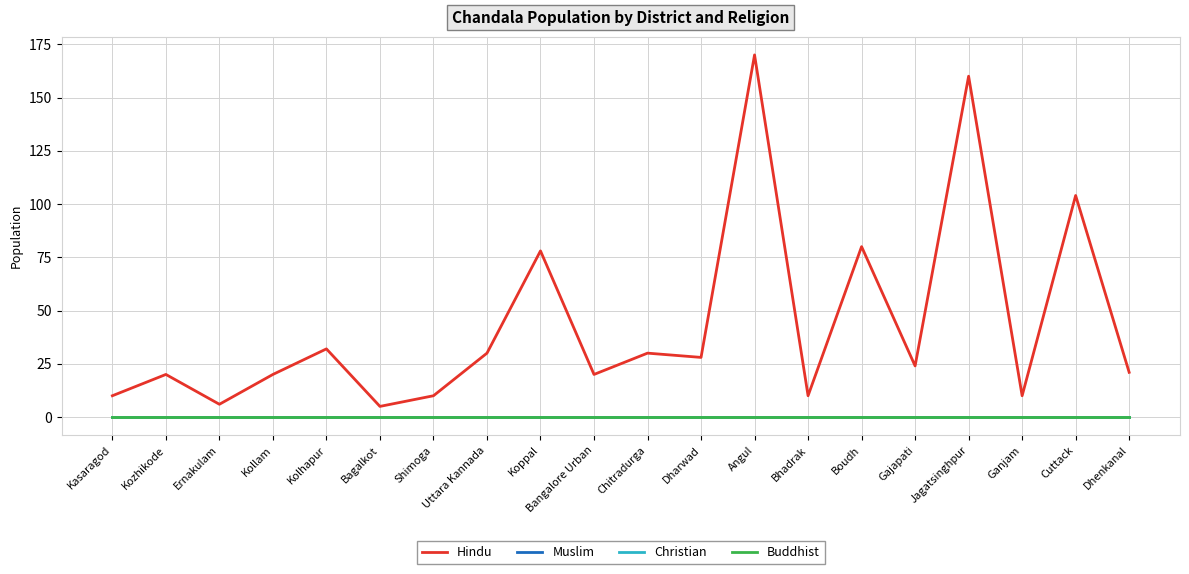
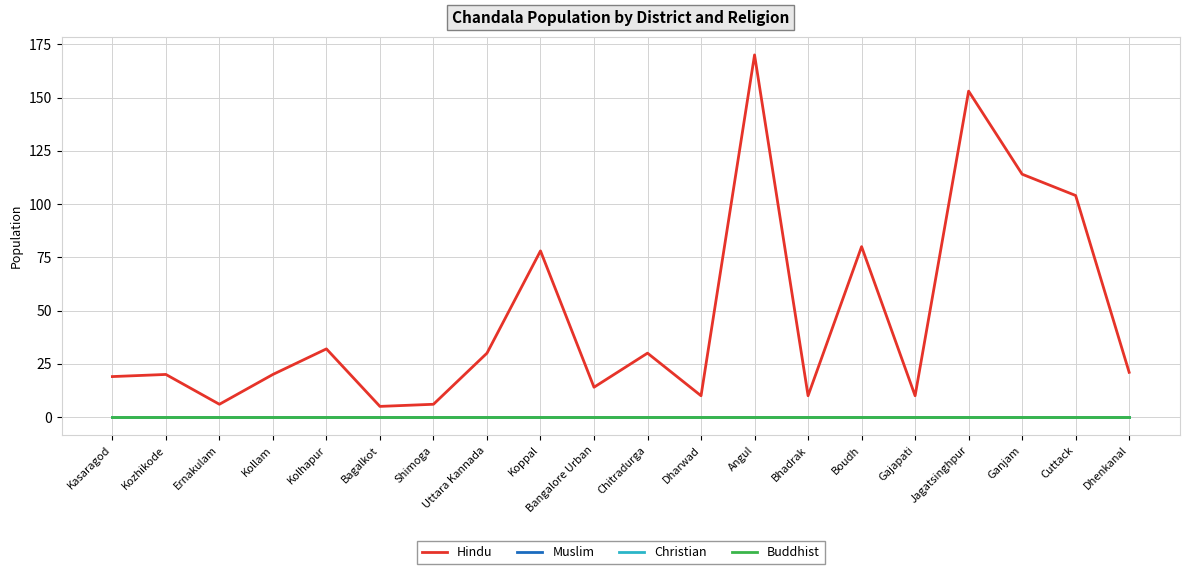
  {
    "Hindu": {
-     "Kasaragod": 10,
+     "Kasaragod": 19,
      "Kozhikode": 20,
      "Ernakulam": 6,
      "Kollam": 20,
      "Kolhapur": 32,
      "Bagalkot": 5,
-     "Shimoga": 10,
+     "Shimoga": 6,
      "Uttara Kannada": 30,
      "Koppal": 78,
-     "Bangalore Urban": 20,
+     "Bangalore Urban": 14,
      "Chitradurga": 30,
-     "Dharwad": 28,
+     "Dharwad": 10,
      "Angul": 170,
      "Bhadrak": 10,
      "Boudh": 80,
-     "Gajapati": 24,
-     "Jagatsinghpur": 160,
-     "Ganjam": 10,
+     "Gajapati": 10,
+     "Jagatsinghpur": 153,
+     "Ganjam": 114,
      "Cuttack": 104,
      "Dhenkanal": 21
    },
    "Buddhist": {
      "Kasaragod": 0,
      "Kozhikode": 0,
      "Ernakulam": 0,
      "Kollam": 0,
      "Kolhapur": 0,
      "Bagalkot": 0,
      "Shimoga": 0,
      "Uttara Kannada": 0,
      "Koppal": 0,
      "Bangalore Urban": 0,
      "Chitradurga": 0,
      "Dharwad": 0,
      "Angul": 0,
      "Bhadrak": 0,
      "Boudh": 0,
      "Gajapati": 0,
      "Jagatsinghpur": 0,
      "Ganjam": 0,
      "Cuttack": 0,
      "Dhenkanal": 0
    }
  }
